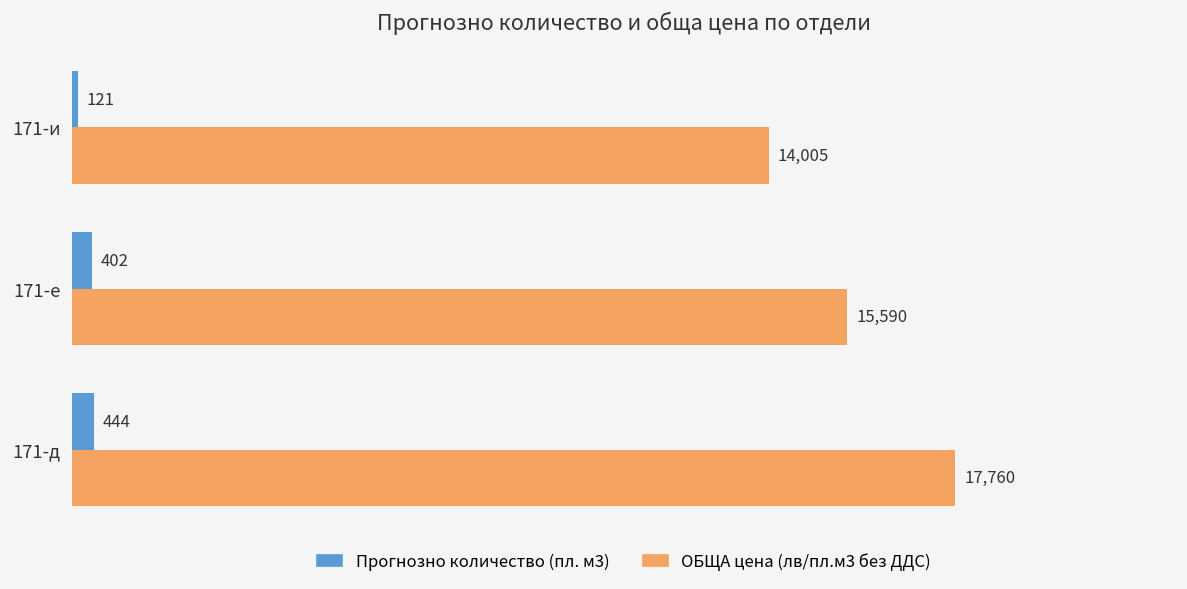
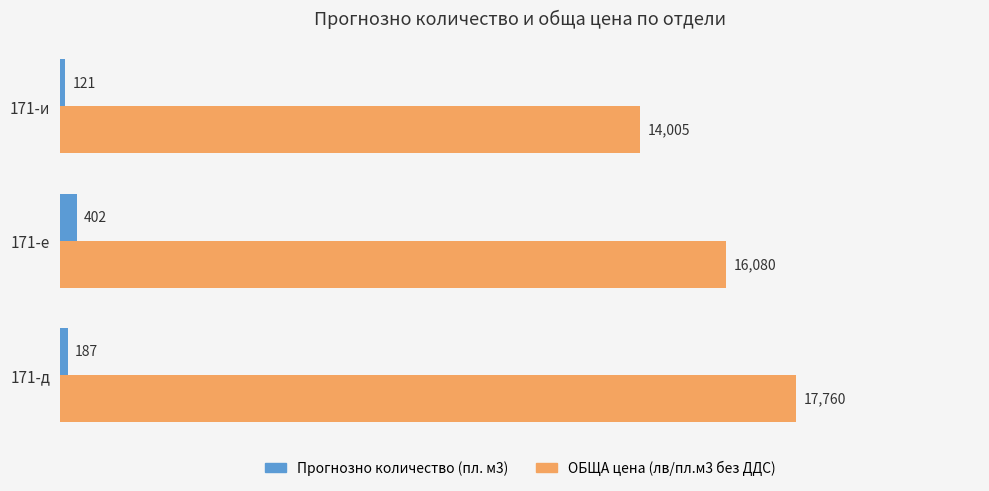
  {
    "Прогнозно количество (пл. м3)": {
      "171-и": "121",
      "171-е": "402",
-     "171-д": "444"
+     "171-д": "187"
    },
    "ОБЩА цена (лв/пл.м3 без ДДС)": {
      "171-и": "14,005",
-     "171-е": "15,590",
+     "171-е": "16,080",
      "171-д": "17,760"
    }
  }
